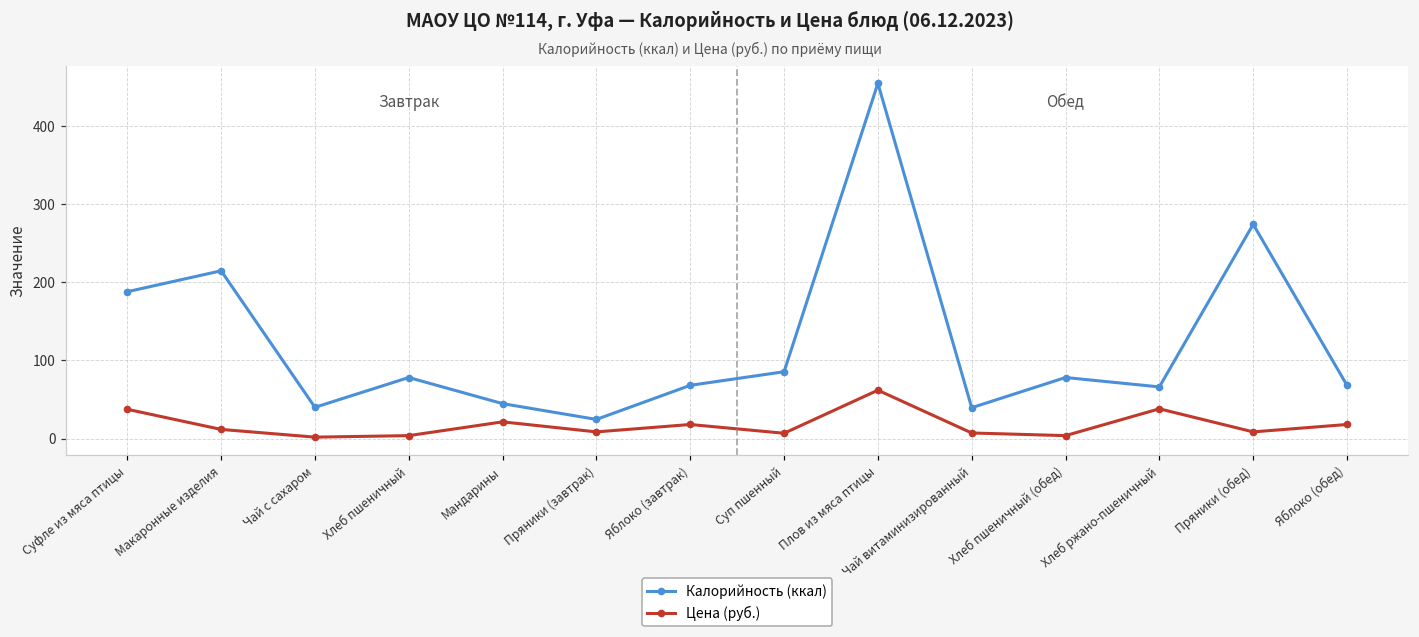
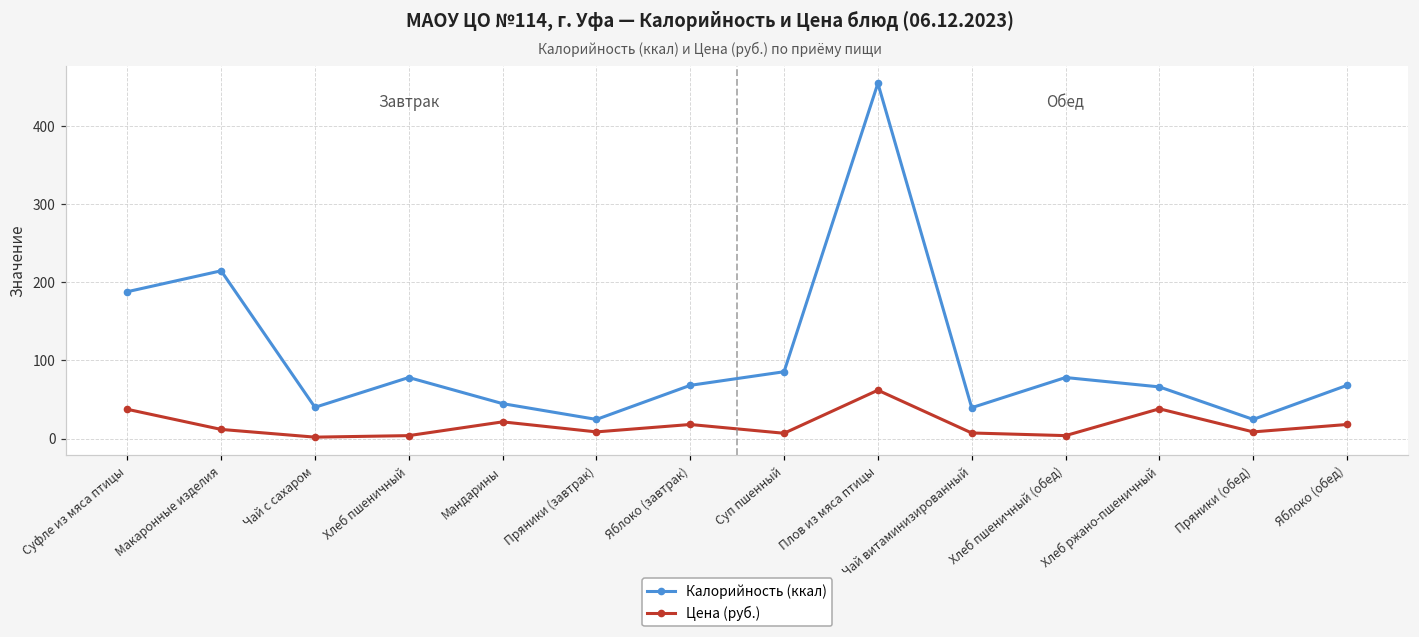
  {
    "Калорийность (ккал)": {
      "Суфле из мяса птицы": 190,
      "Макаронные изделия": 210,
      "Чай с сахаром": 40,
      "Хлеб пшеничный": 80,
      "Мандарины": 40,
      "Пряники (завтрак)": 20,
      "Яблоко (завтрак)": 70,
      "Суп пшенный": 90,
      "Плов из мяса птицы": 450,
      "Чай витаминизированный": 40,
      "Хлеб пшеничный (обед)": 80,
      "Хлеб ржано-пшеничный": 70,
-     "Пряники (обед)": 270,
+     "Пряники (обед)": 20,
      "Яблоко (обед)": 70
    },
    "Цена (руб.)": {
      "Суфле из мяса птицы": 40,
      "Макаронные изделия": 10,
      "Чай с сахаром": 0,
      "Хлеб пшеничный": 0,
      "Мандарины": 20,
      "Пряники (завтрак)": 10,
      "Яблоко (завтрак)": 20,
      "Суп пшенный": 10,
      "Плов из мяса птицы": 60,
      "Чай витаминизированный": 10,
      "Хлеб пшеничный (обед)": 0,
      "Хлеб ржано-пшеничный": 40,
      "Пряники (обед)": 10,
      "Яблоко (обед)": 20
    }
  }
